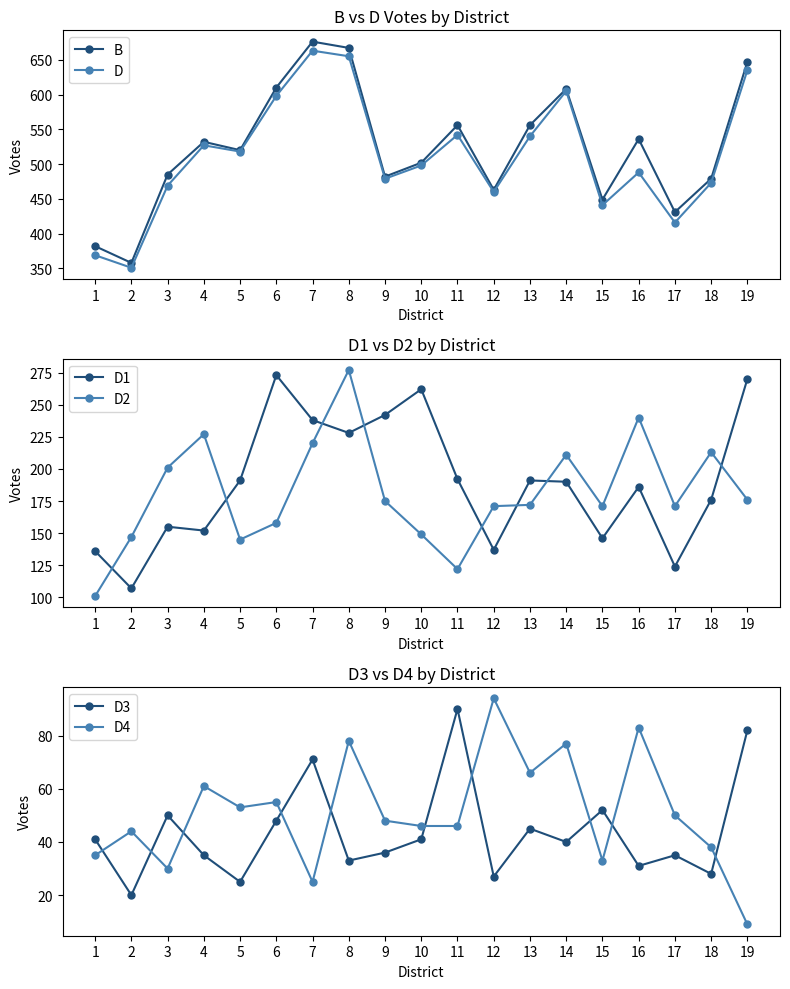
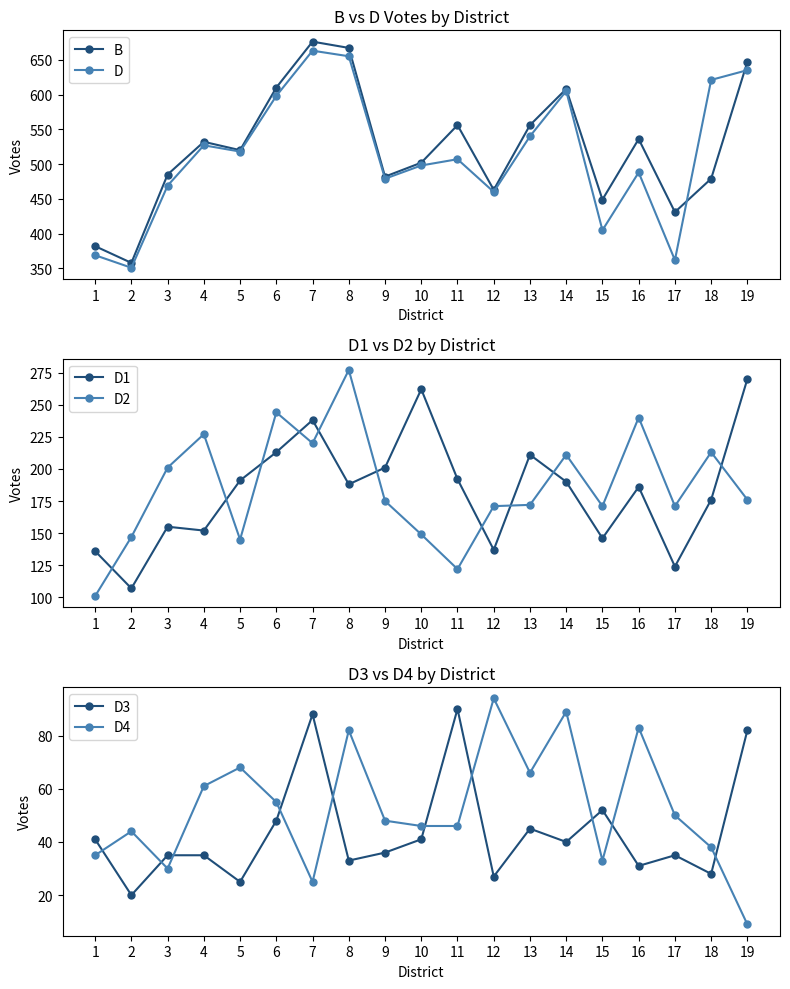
  {
    "B vs D Votes by District": {
      "B": {
        "1": 380,
        "2": 360,
        "3": 490,
        "4": 530,
        "6": 610,
        "7": 680,
        "8": 670,
        "10": 500,
        "11": 560,
        "13": 560,
        "15": 450,
        "16": 540,
        "17": 430,
        "18": 480,
        "19": 650
      },
      "D": {
        "1": 370,
        "2": 350,
        "3": 470,
        "4": 530,
        "6": 600,
        "7": 660,
        "8": 660,
        "10": 500,
-       "11": 540,
+       "11": 510,
        "13": 540,
-       "15": 440,
+       "15": 410,
        "16": 490,
-       "17": 420,
-       "18": 470,
+       "17": 360,
+       "18": 620,
        "19": 640
      }
    },
    "D1 vs D2 by District": {
      "D1": {
        "1": 136,
        "2": 107,
        "3": 155,
        "4": 152,
        "5": 191,
-       "6": 273,
+       "6": 213,
        "7": 238,
-       "8": 228,
-       "9": 242,
+       "8": 188,
+       "9": 201,
        "10": 262,
        "11": 192,
        "12": 137,
-       "13": 191,
+       "13": 211,
        "14": 190,
        "15": 146,
        "16": 186,
        "17": 124,
        "18": 176,
        "19": 270
      },
      "D2": {
        "1": 101,
        "2": 147,
        "3": 201,
        "4": 227,
        "5": 145,
-       "6": 158,
+       "6": 244,
        "7": 220,
        "8": 277,
        "9": 175,
        "10": 149,
        "11": 122,
        "12": 171,
        "13": 172,
        "14": 211,
        "15": 171,
        "16": 240,
        "17": 171,
        "18": 213,
        "19": 176
      }
    },
    "D3 vs D4 by District": {
      "D3": {
        "1": 41,
        "2": 20,
-       "3": 50,
+       "3": 35,
        "4": 35,
        "5": 25,
        "6": 48,
-       "7": 71,
+       "7": 88,
        "8": 33,
        "9": 36,
        "10": 41,
        "11": 90,
        "12": 27,
        "13": 45,
        "14": 40,
        "15": 52,
        "16": 31,
        "17": 35,
        "18": 28,
        "19": 82
      },
      "D4": {
        "1": 35,
        "2": 44,
        "3": 30,
        "4": 61,
-       "5": 53,
+       "5": 68,
        "6": 55,
        "7": 25,
-       "8": 78,
+       "8": 82,
        "9": 48,
        "10": 46,
        "11": 46,
        "12": 94,
        "13": 66,
-       "14": 77,
+       "14": 89,
        "15": 33,
        "16": 83,
        "17": 50,
        "18": 38,
        "19": 9
      }
    }
  }
